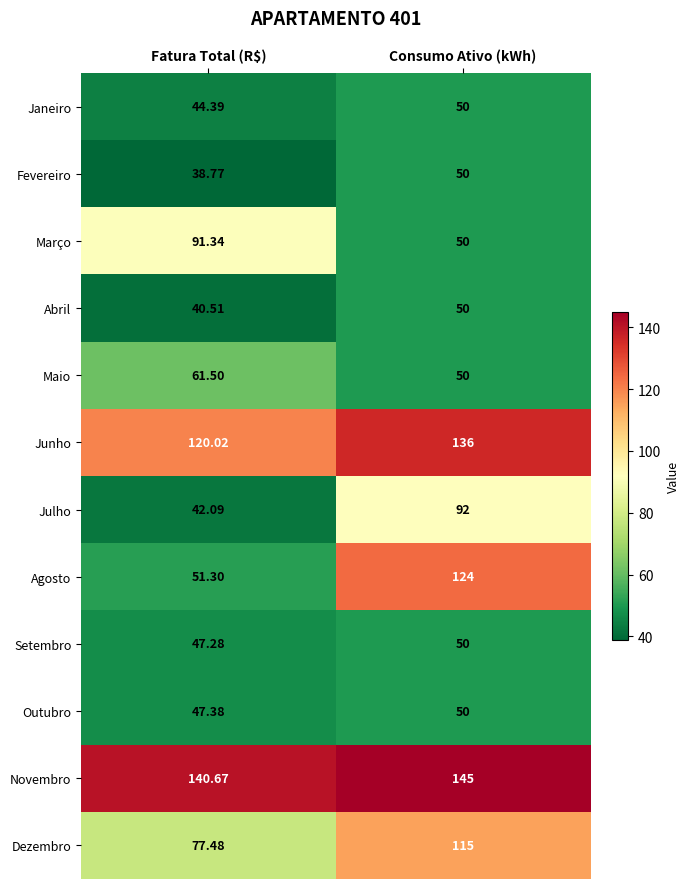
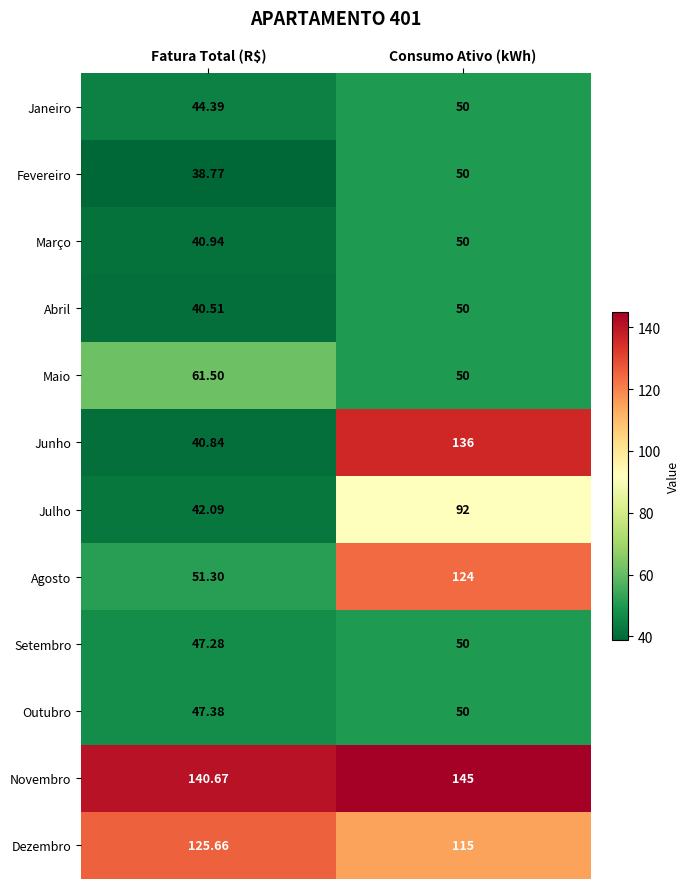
  {
    "Janeiro": {
      "Fatura Total (R$)": 44.39,
      "Consumo Ativo (kWh)": 50
    },
    "Fevereiro": {
      "Fatura Total (R$)": 38.77,
      "Consumo Ativo (kWh)": 50
    },
    "Março": {
-     "Fatura Total (R$)": 91.34,
+     "Fatura Total (R$)": 40.94,
      "Consumo Ativo (kWh)": 50
    },
    "Abril": {
      "Fatura Total (R$)": 40.51,
      "Consumo Ativo (kWh)": 50
    },
    "Maio": {
      "Fatura Total (R$)": 61.50,
      "Consumo Ativo (kWh)": 50
    },
    "Junho": {
-     "Fatura Total (R$)": 120.02,
+     "Fatura Total (R$)": 40.84,
      "Consumo Ativo (kWh)": 136
    },
    "Julho": {
      "Fatura Total (R$)": 42.09,
      "Consumo Ativo (kWh)": 92
    },
    "Agosto": {
      "Fatura Total (R$)": 51.30,
      "Consumo Ativo (kWh)": 124
    },
    "Setembro": {
      "Fatura Total (R$)": 47.28,
      "Consumo Ativo (kWh)": 50
    },
    "Outubro": {
      "Fatura Total (R$)": 47.38,
      "Consumo Ativo (kWh)": 50
    },
    "Novembro": {
      "Fatura Total (R$)": 140.67,
      "Consumo Ativo (kWh)": 145
    },
    "Dezembro": {
-     "Fatura Total (R$)": 77.48,
+     "Fatura Total (R$)": 125.66,
      "Consumo Ativo (kWh)": 115
    }
  }
